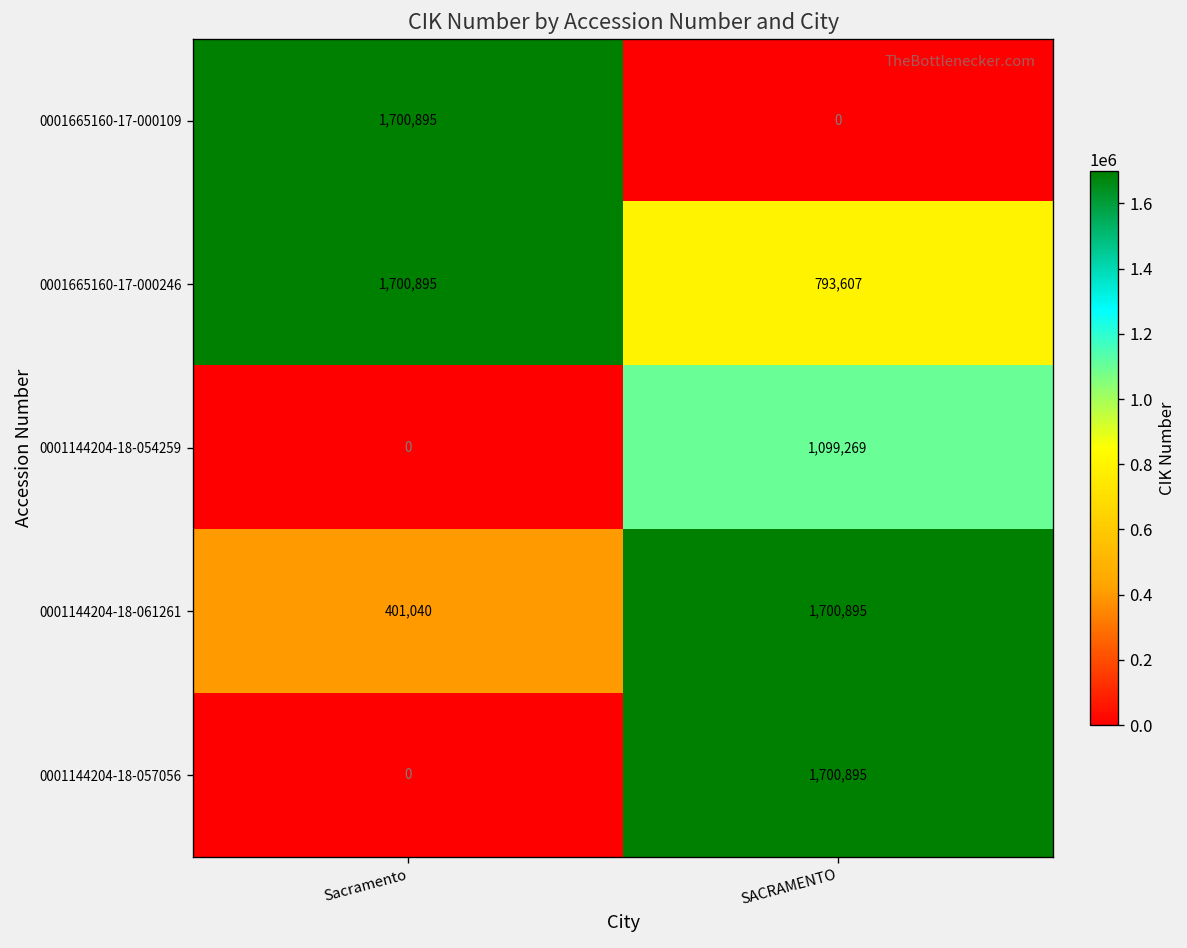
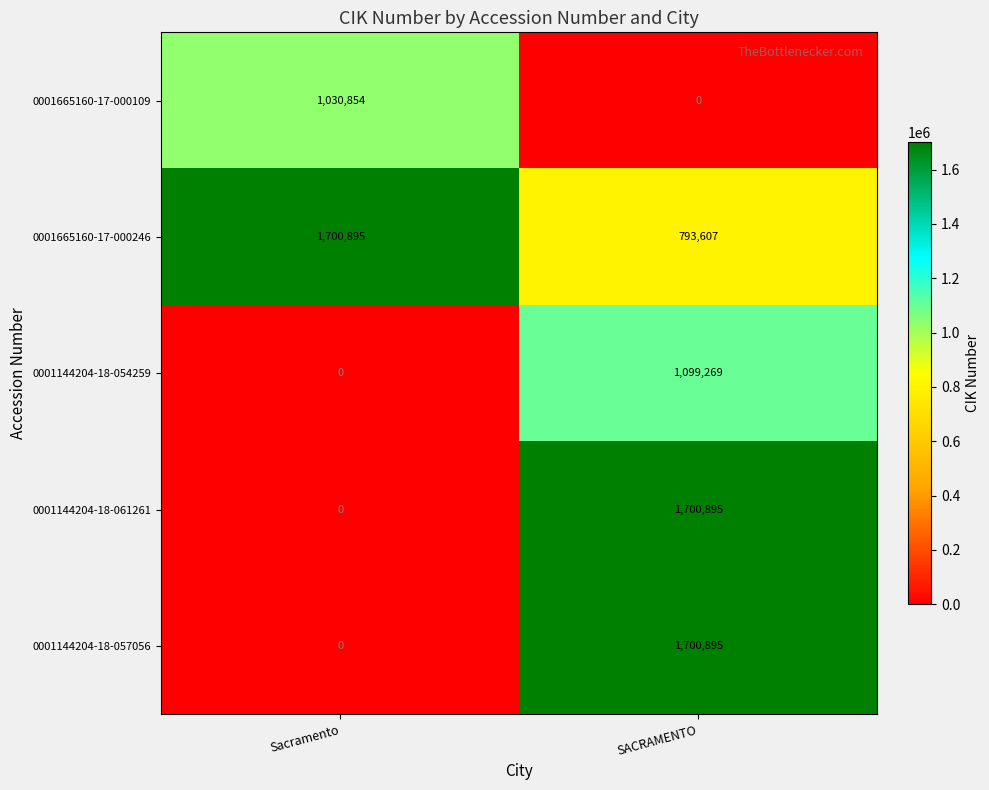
  {
    "0001665160-17-000109": {
-     "Sacramento": "1,700,895"
+     "Sacramento": "1,030,854"
    },
    "0001665160-17-000246": {
      "Sacramento": "1,700,895",
      "SACRAMENTO": "793,607"
    },
    "0001144204-18-054259": {
      "Sacramento": "0",
      "SACRAMENTO": "1,099,269"
    },
    "0001144204-18-061261": {
-     "Sacramento": "401,040",
+     "Sacramento": "0",
      "SACRAMENTO": "1,700,895"
    },
    "0001144204-18-057056": {
      "Sacramento": "0",
      "SACRAMENTO": "1,700,895"
    }
  }
